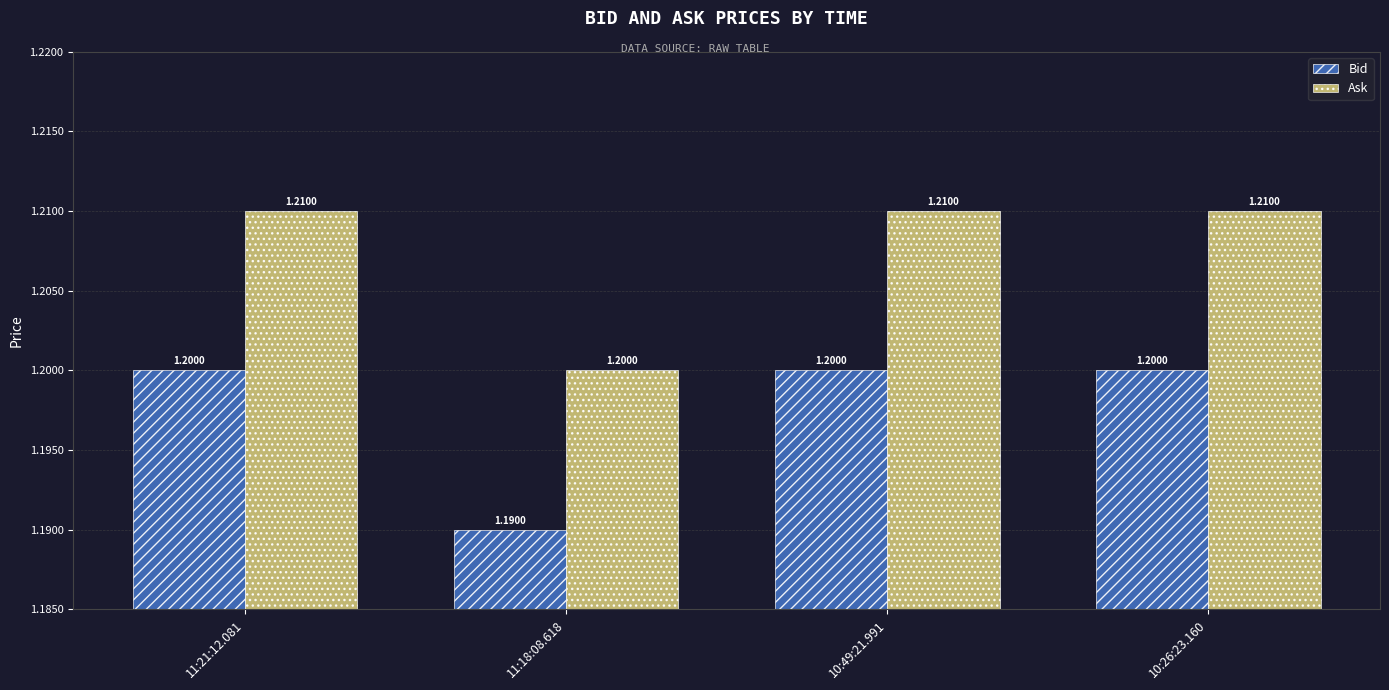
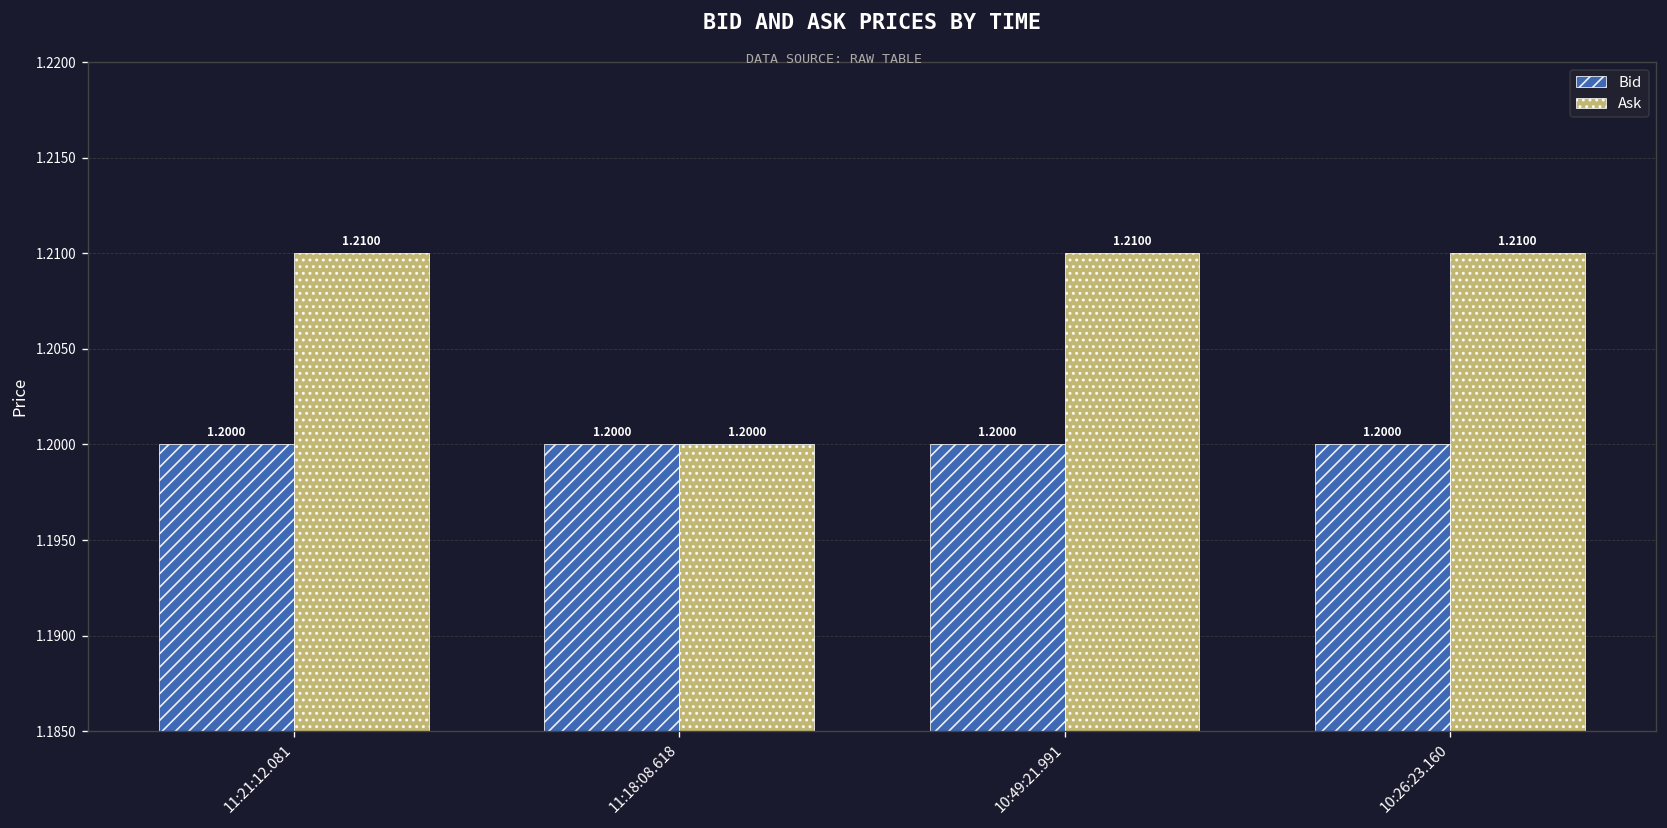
  {
    "Bid": {
      "11:21:12.081": 1.2000,
-     "11:18:08.618": 1.1900,
+     "11:18:08.618": 1.2000,
      "10:49:21.991": 1.2000,
      "10:26:23.160": 1.2000
    },
    "Ask": {
      "11:21:12.081": 1.2100,
      "11:18:08.618": 1.2000,
      "10:49:21.991": 1.2100,
      "10:26:23.160": 1.2100
    }
  }
